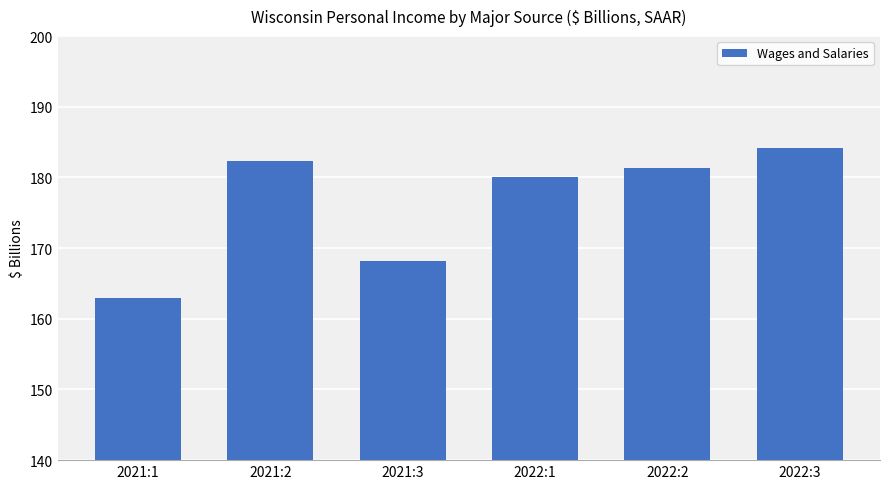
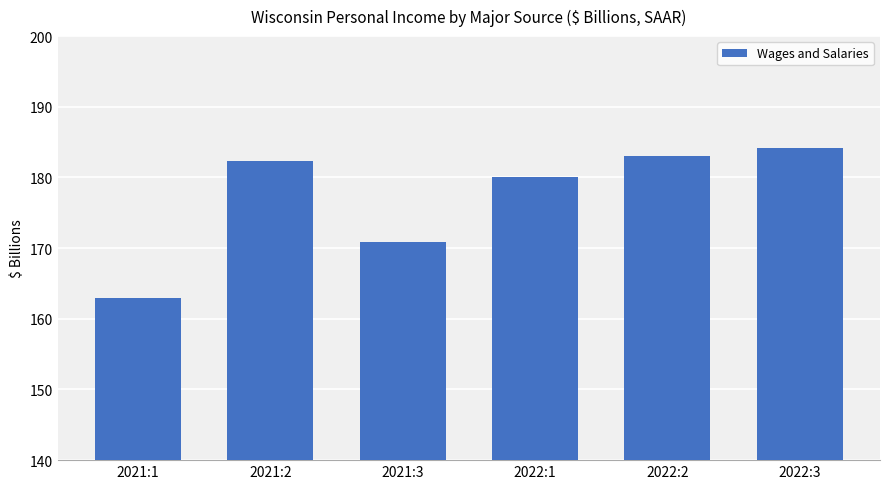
  {
    "2021:1": 163,
    "2021:2": 182,
-   "2021:3": 168,
+   "2021:3": 171,
    "2022:1": 180,
-   "2022:2": 181,
+   "2022:2": 183,
    "2022:3": 184
  }
